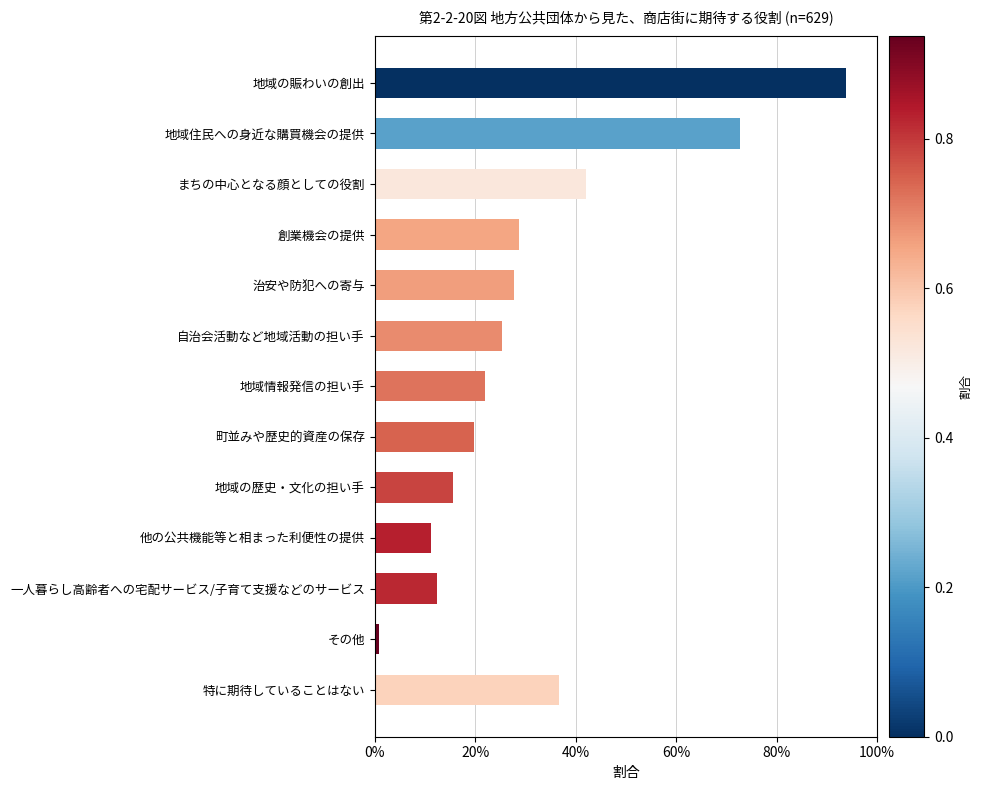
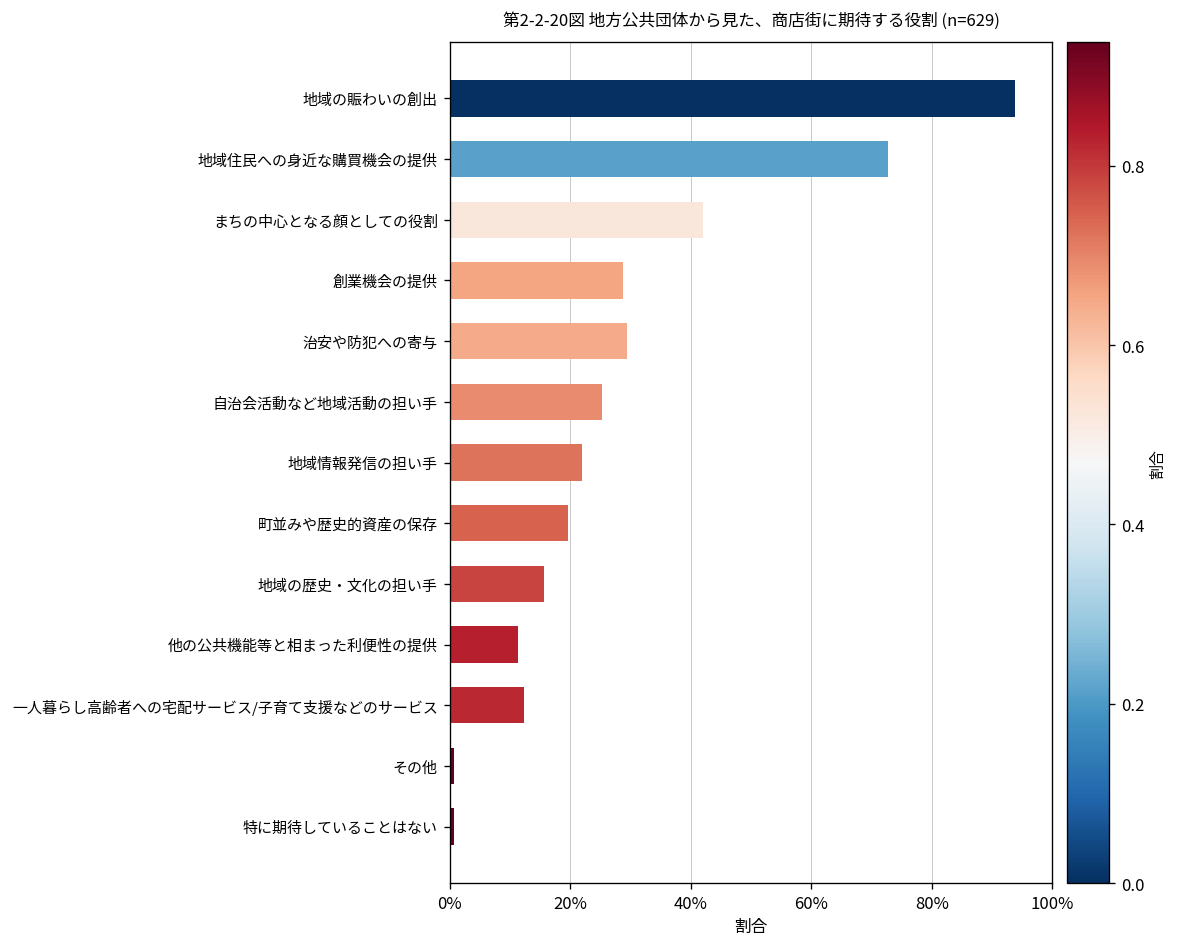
  {
    "地域の賑わいの創出": "94%",
    "地域住民への身近な購買機会の提供": "73%",
    "まちの中心となる顔としての役割": "42%",
    "創業機会の提供": "29%",
-   "治安や防犯への寄与": "28%",
+   "治安や防犯への寄与": "30%",
    "自治会活動など地域活動の担い手": "25%",
    "地域情報発信の担い手": "22%",
    "町並みや歴史的資産の保存": "20%",
    "地域の歴史・文化の担い手": "16%",
    "他の公共機能等と相まった利便性の提供": "11%",
    "一人暮らし高齢者への宅配サービス/子育て支援などのサービス": "12%",
    "その他": "1%",
-   "特に期待していることはない": "37%"
+   "特に期待していることはない": "1%"
  }
